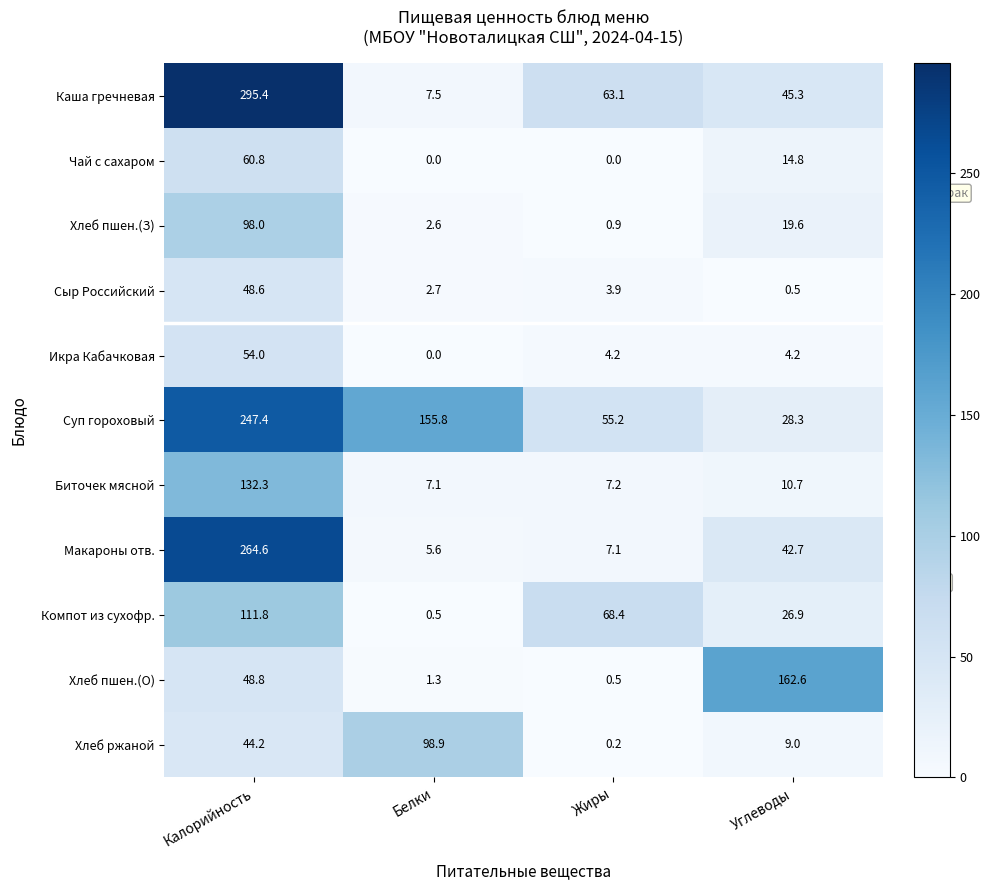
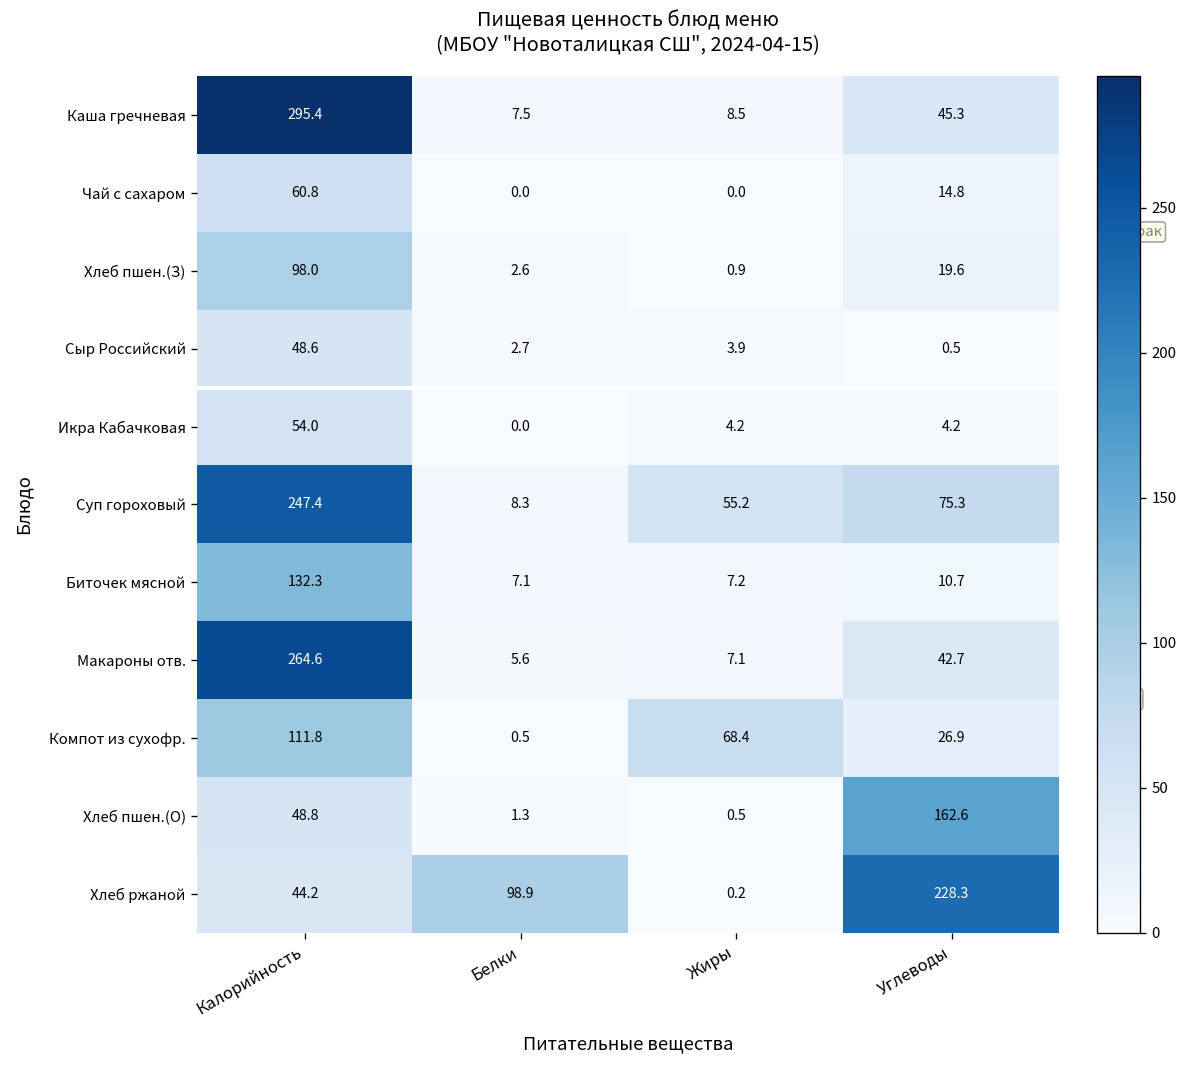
  {
    "Каша гречневая": {
      "Калорийность": 295.4,
      "Белки": 7.5,
-     "Жиры": 63.1,
+     "Жиры": 8.5,
      "Углеводы": 45.3
    },
    "Чай с сахаром": {
      "Калорийность": 60.8,
      "Белки": 0.0,
      "Жиры": 0.0,
      "Углеводы": 14.8
    },
    "Хлеб пшен.(З)": {
      "Калорийность": 98.0,
      "Белки": 2.6,
      "Жиры": 0.9,
      "Углеводы": 19.6
    },
    "Сыр Российский": {
      "Калорийность": 48.6,
      "Белки": 2.7,
      "Жиры": 3.9,
      "Углеводы": 0.5
    },
    "Икра Кабачковая": {
      "Калорийность": 54.0,
      "Белки": 0.0,
      "Жиры": 4.2,
      "Углеводы": 4.2
    },
    "Суп гороховый": {
      "Калорийность": 247.4,
-     "Белки": 155.8,
+     "Белки": 8.3,
      "Жиры": 55.2,
-     "Углеводы": 28.3
+     "Углеводы": 75.3
    },
    "Биточек мясной": {
      "Калорийность": 132.3,
      "Белки": 7.1,
      "Жиры": 7.2,
      "Углеводы": 10.7
    },
    "Макароны отв.": {
      "Калорийность": 264.6,
      "Белки": 5.6,
      "Жиры": 7.1,
      "Углеводы": 42.7
    },
    "Компот из сухофр.": {
      "Калорийность": 111.8,
      "Белки": 0.5,
      "Жиры": 68.4,
      "Углеводы": 26.9
    },
    "Хлеб пшен.(О)": {
      "Калорийность": 48.8,
      "Белки": 1.3,
      "Жиры": 0.5,
      "Углеводы": 162.6
    },
    "Хлеб ржаной": {
      "Калорийность": 44.2,
      "Белки": 98.9,
      "Жиры": 0.2,
-     "Углеводы": 9.0
+     "Углеводы": 228.3
    }
  }
